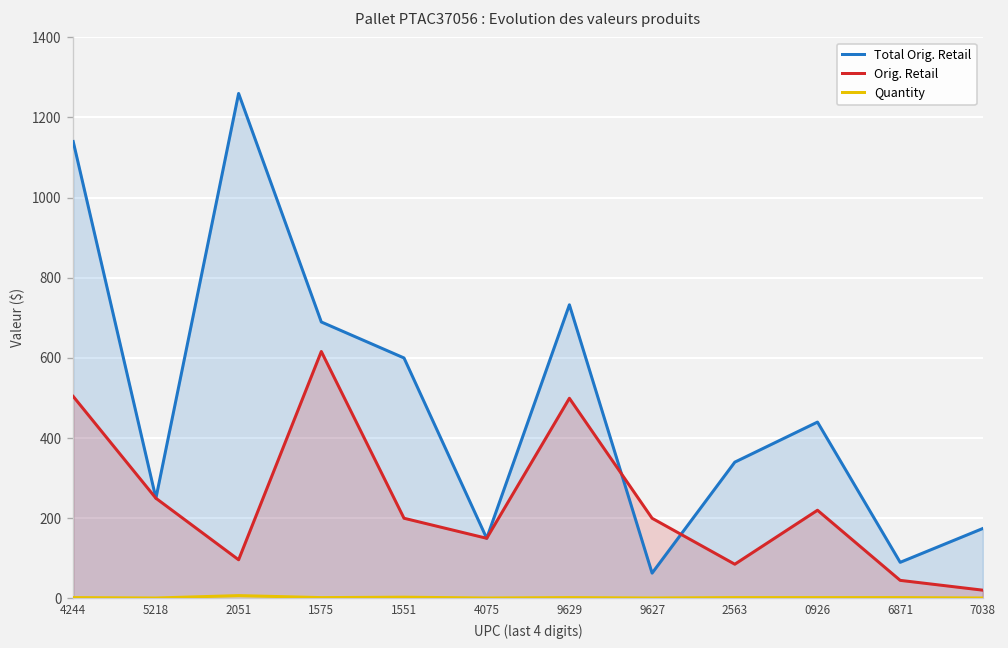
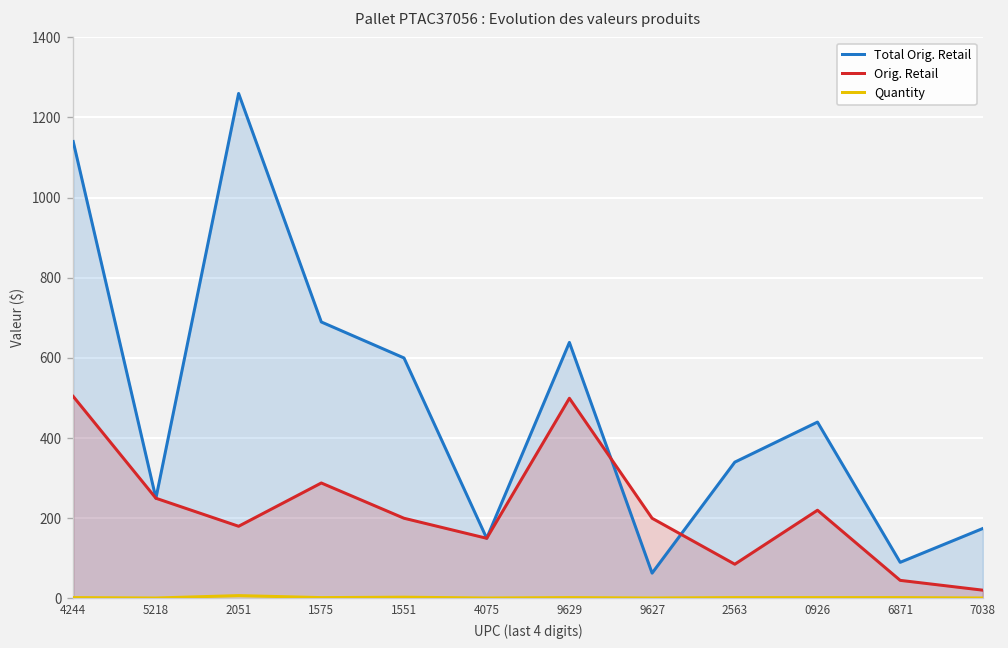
  {
    "Total Orig. Retail": {
      "4244": 1140,
      "2051": 1260,
      "1575": 690,
      "1551": 600,
-     "9629": 730,
+     "9629": 640,
      "9627": 60,
      "2563": 340,
      "0926": 440,
      "6871": 90,
      "7038": 170
    },
    "Orig. Retail": {
      "4244": 500,
-     "2051": 100,
-     "1575": 620,
+     "2051": 180,
+     "1575": 290,
      "1551": 200,
      "9629": 500,
      "9627": 200,
      "2563": 90,
      "0926": 220,
      "6871": 50,
      "7038": 20
    },
    "Quantity": {
      "4244": 0,
      "5218": 0,
      "2051": 10,
      "1575": 0,
      "1551": 0,
      "4075": 0,
      "9629": 0,
      "9627": 0,
      "2563": 0,
      "0926": 0,
      "6871": 0,
      "7038": 0
    }
  }
